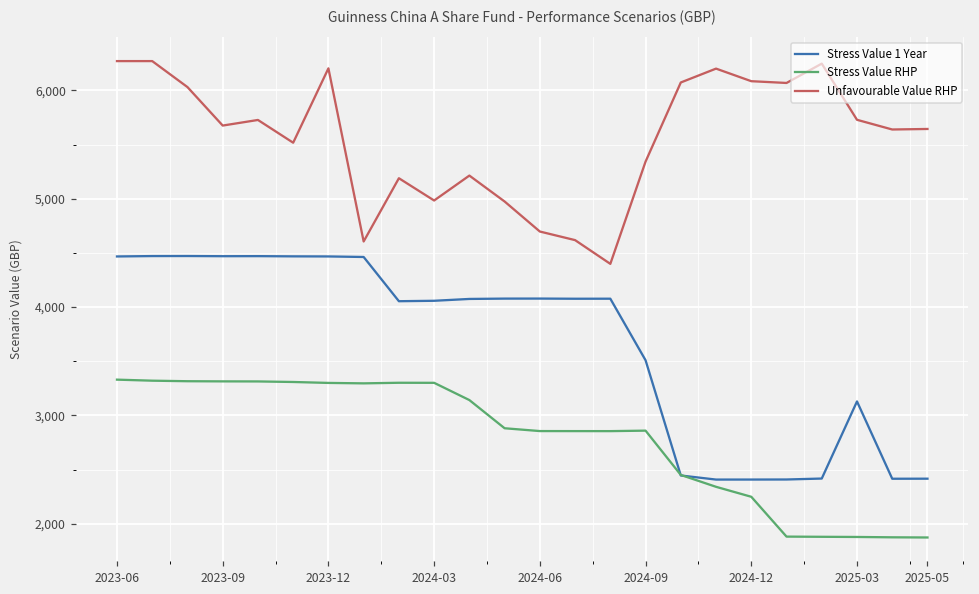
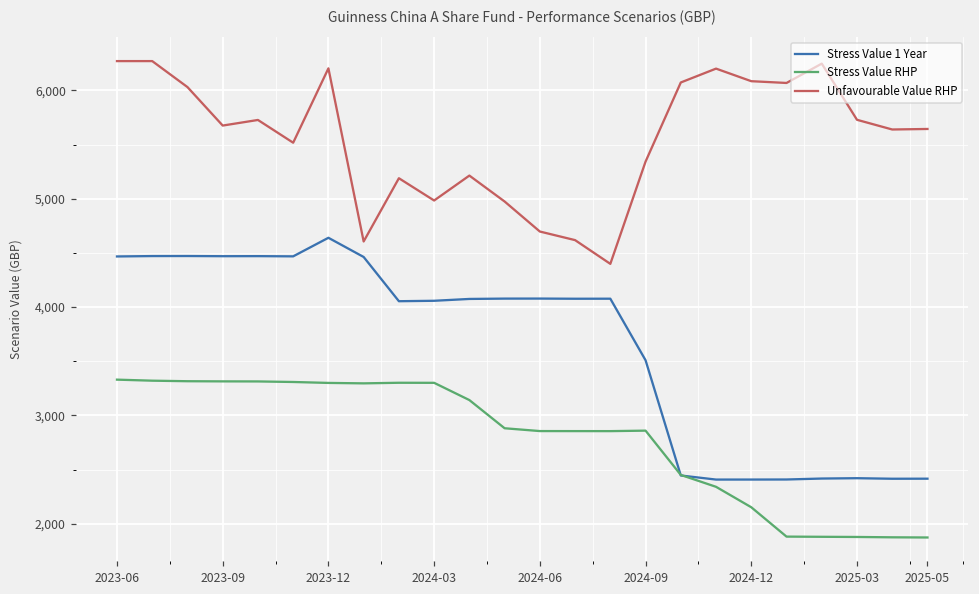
  {
    "Stress Value 1 Year": {
      "2023-06": "4,500",
      "2023-09": "4,500",
-     "2023-12": "4,500",
+     "2023-12": "4,600",
      "2024-03": "4,100",
      "2024-06": "4,100",
      "2024-09": "3,500",
      "2024-12": "2,400",
-     "2025-03": "3,100",
+     "2025-03": "2,400",
      "2025-05": "2,400"
    },
    "Stress Value RHP": {
      "2023-06": "3,300",
      "2023-09": "3,300",
      "2023-12": "3,300",
      "2024-03": "3,300",
      "2024-06": "2,900",
      "2024-09": "2,900",
-     "2024-12": "2,250",
+     "2024-12": "2,150",
      "2025-03": "1,900",
      "2025-05": "1,900"
    },
    "Unfavourable Value RHP": {
      "2023-06": "6,300",
      "2023-09": "5,700",
      "2023-12": "6,200",
      "2024-03": "5,000",
      "2024-06": "4,700",
      "2024-09": "5,300",
      "2024-12": "6,100",
      "2025-03": "5,700",
      "2025-05": "5,600"
    }
  }
